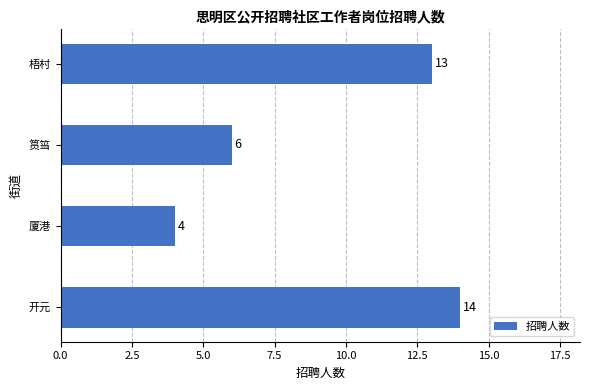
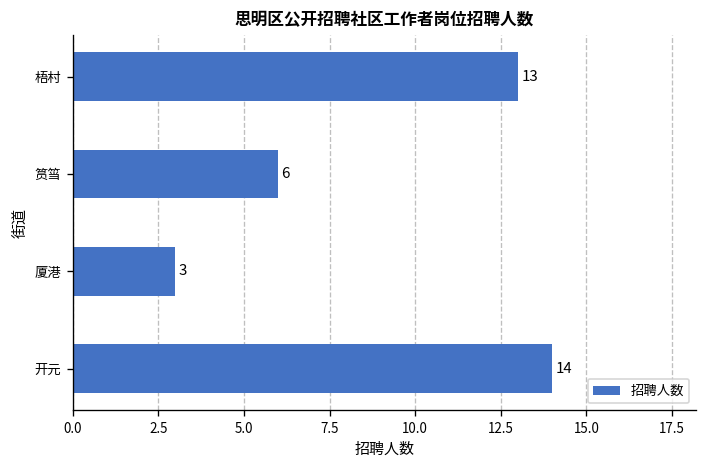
  {
    "梧村": 13,
    "筼筜": 6,
-   "厦港": 4,
+   "厦港": 3,
    "开元": 14
  }
